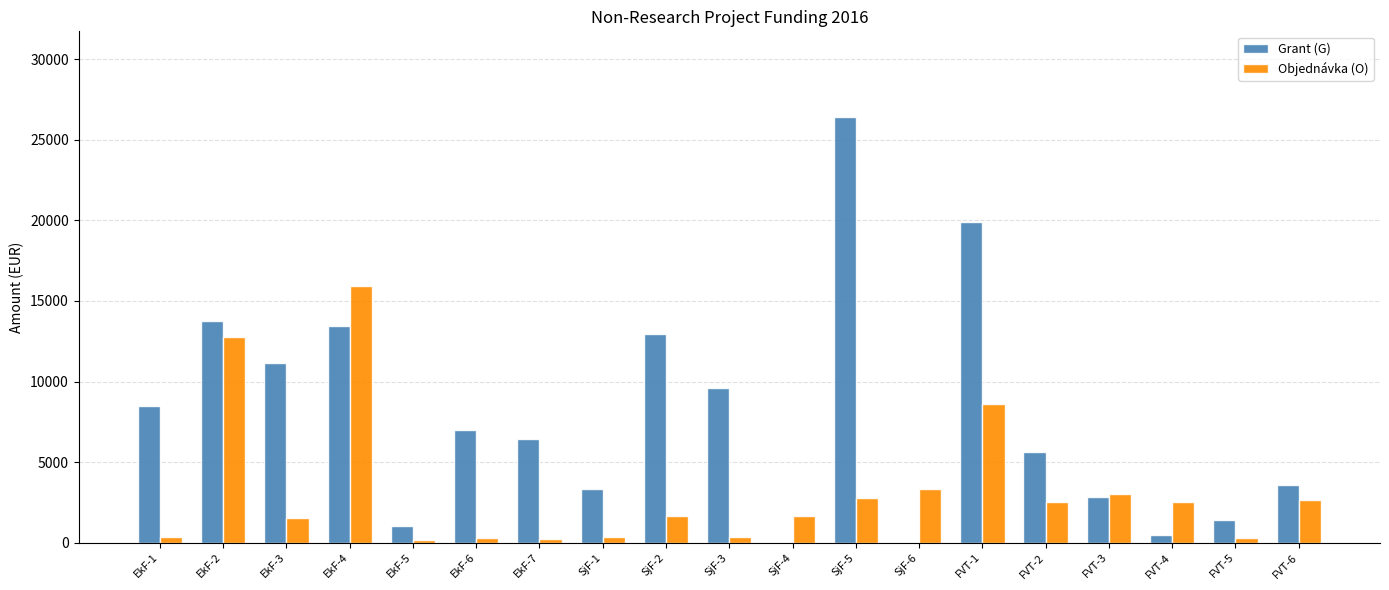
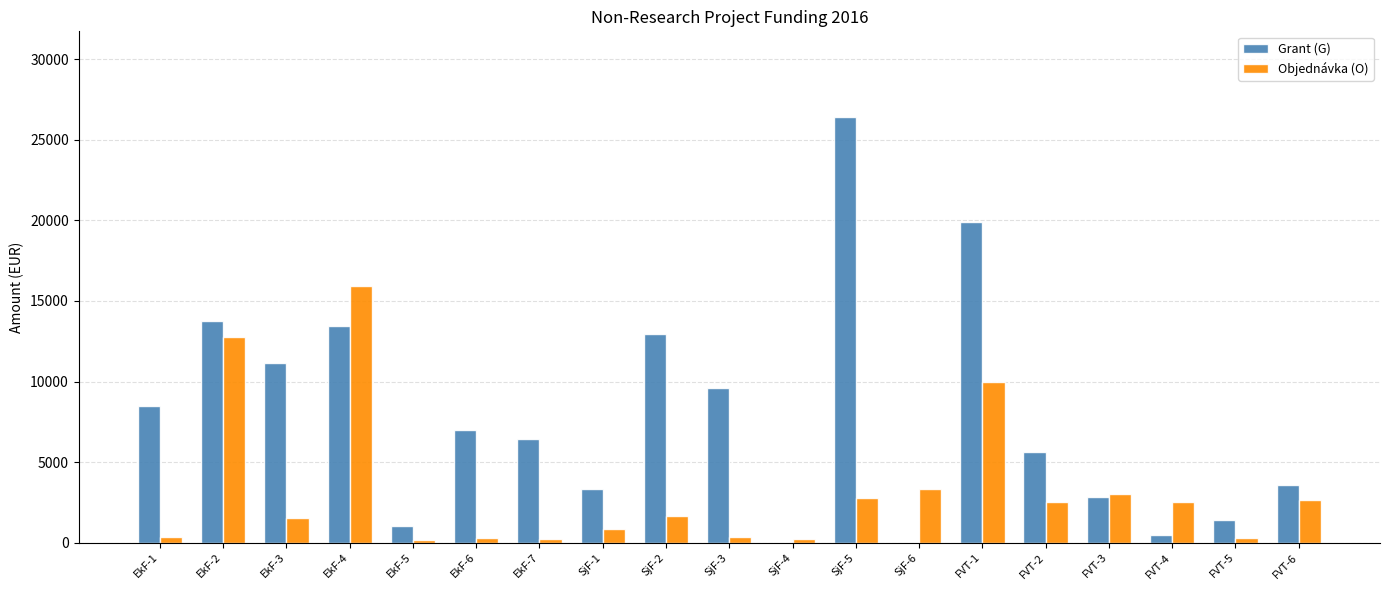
  {
    "Grant (G)": {
      "EkF-1": 8500,
      "EkF-2": 13800,
      "EkF-3": 11200,
      "EkF-4": 13500,
      "EkF-5": 1000,
      "EkF-6": 7000,
      "EkF-7": 6400,
      "SjF-1": 3300,
      "SjF-2": 13000,
      "SjF-3": 9600,
      "SjF-4": 0,
      "SjF-5": 26500,
      "SjF-6": 0,
      "FVT-1": 19900,
      "FVT-2": 5600,
      "FVT-3": 2800,
      "FVT-4": 500,
      "FVT-5": 1400,
      "FVT-6": 3600
    },
    "Objednávka (O)": {
      "EkF-1": 300,
      "EkF-2": 12800,
      "EkF-3": 1500,
      "EkF-4": 16000,
      "EkF-5": 200,
      "EkF-6": 300,
      "EkF-7": 200,
-     "SjF-1": 300,
+     "SjF-1": 800,
      "SjF-2": 1700,
      "SjF-3": 300,
-     "SjF-4": 1700,
+     "SjF-4": 200,
      "SjF-5": 2800,
      "SjF-6": 3300,
-     "FVT-1": 8600,
+     "FVT-1": 10000,
      "FVT-2": 2500,
      "FVT-3": 3000,
      "FVT-4": 2500,
      "FVT-5": 300,
      "FVT-6": 2600
    }
  }
